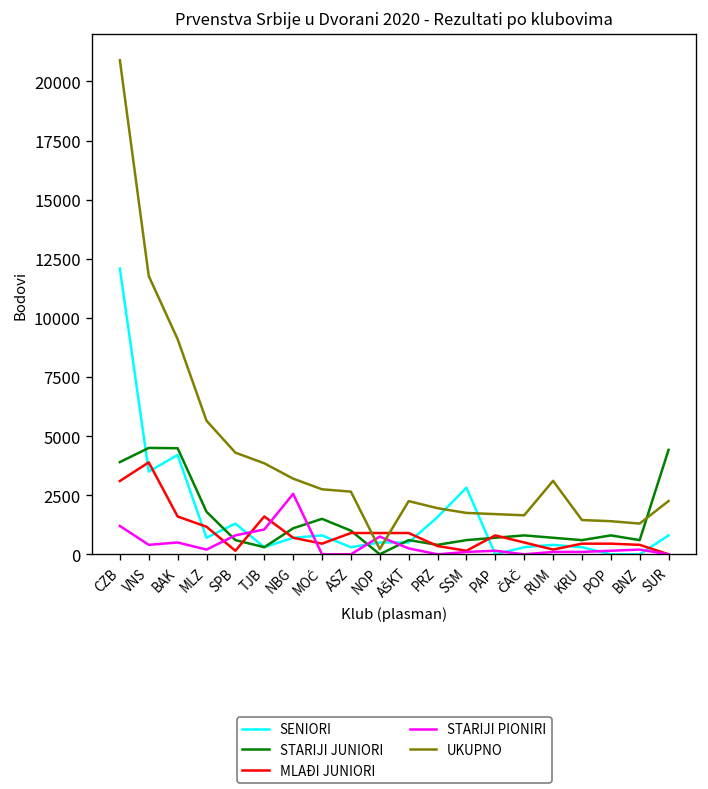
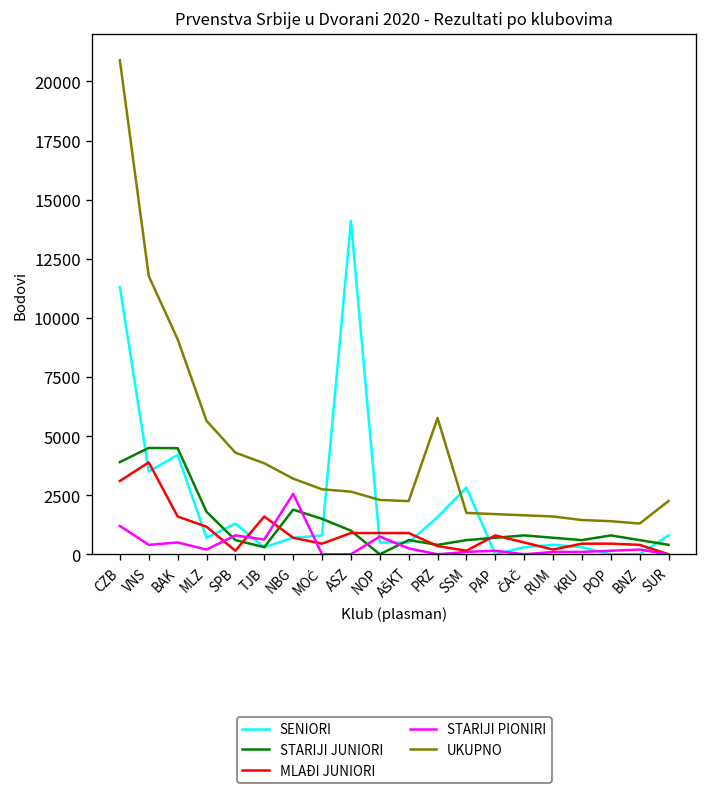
  {
    "SENIORI": {
-     "CZB": 12100,
+     "CZB": 11300,
      "VNS": 3500,
      "BAK": 4200,
      "MLZ": 700,
      "SPB": 1300,
      "MOĆ": 800,
-     "ASZ": 300,
+     "ASZ": 14100,
      "NOP": 500,
      "PRZ": 1600,
      "SSM": 2800,
      "PAP": 0,
      "ČAČ": 300,
      "RUM": 400,
      "KRU": 300,
      "POP": 0,
      "BNZ": 0,
      "SUR": 800
    },
    "STARIJI JUNIORI": {
      "CZB": 3900,
      "VNS": 4500,
      "BAK": 4500,
      "MLZ": 1800,
      "SPB": 600,
-     "NBG": 1100,
+     "NBG": 1900,
      "MOĆ": 1500,
      "NOP": 0,
      "SSM": 600,
      "ČAČ": 800,
      "RUM": 700,
      "KRU": 600,
      "POP": 800,
      "BNZ": 600,
-     "SUR": 4400
+     "SUR": 400
    },
    "MLAĐI JUNIORI": {
      "CZB": 3100,
      "VNS": 3900,
      "BAK": 1600,
      "MLZ": 1200,
      "SPB": 200,
      "TJB": 1600,
      "MOĆ": 500,
      "NOP": 900,
      "AŠKT": 900,
      "ČAČ": 500,
      "KRU": 500,
      "POP": 500,
      "BNZ": 400
    },
    "STARIJI PIONIRI": {
      "CZB": 1200,
      "VNS": 400,
      "BAK": 500,
      "MLZ": 200,
      "SPB": 800,
-     "TJB": 1100,
+     "TJB": 600,
      "NBG": 2600,
      "MOĆ": 0,
      "ASZ": 0,
      "NOP": 800,
      "AŠKT": 300,
      "PRZ": 0,
      "PAP": 200,
      "ČAČ": 0,
      "KRU": 100,
      "POP": 200,
      "BNZ": 200
    },
    "UKUPNO": {
      "CZB": 20900,
      "VNS": 11800,
      "BAK": 9100,
      "MLZ": 5700,
      "SPB": 4300,
      "TJB": 3900,
      "NBG": 3200,
      "MOĆ": 2800,
      "ASZ": 2700,
-     "NOP": 200,
+     "NOP": 2300,
      "AŠKT": 2300,
-     "PRZ": 2000,
+     "PRZ": 5800,
      "SSM": 1800,
      "PAP": 1700,
      "ČAČ": 1700,
-     "RUM": 3100,
+     "RUM": 1600,
      "KRU": 1500,
      "POP": 1400,
      "BNZ": 1300,
      "SUR": 2300
    }
  }
